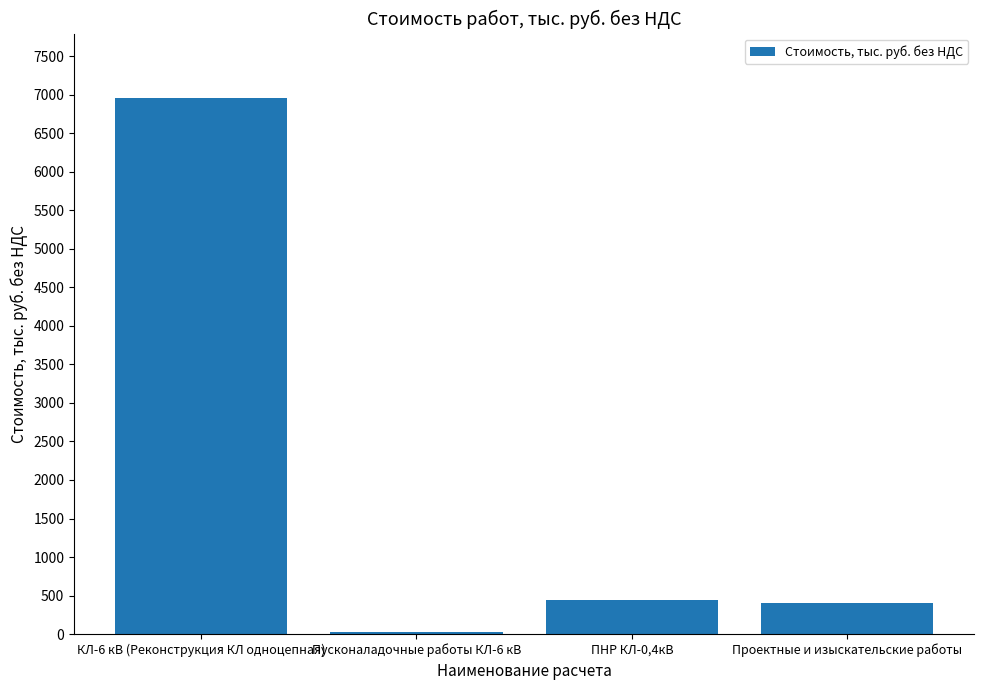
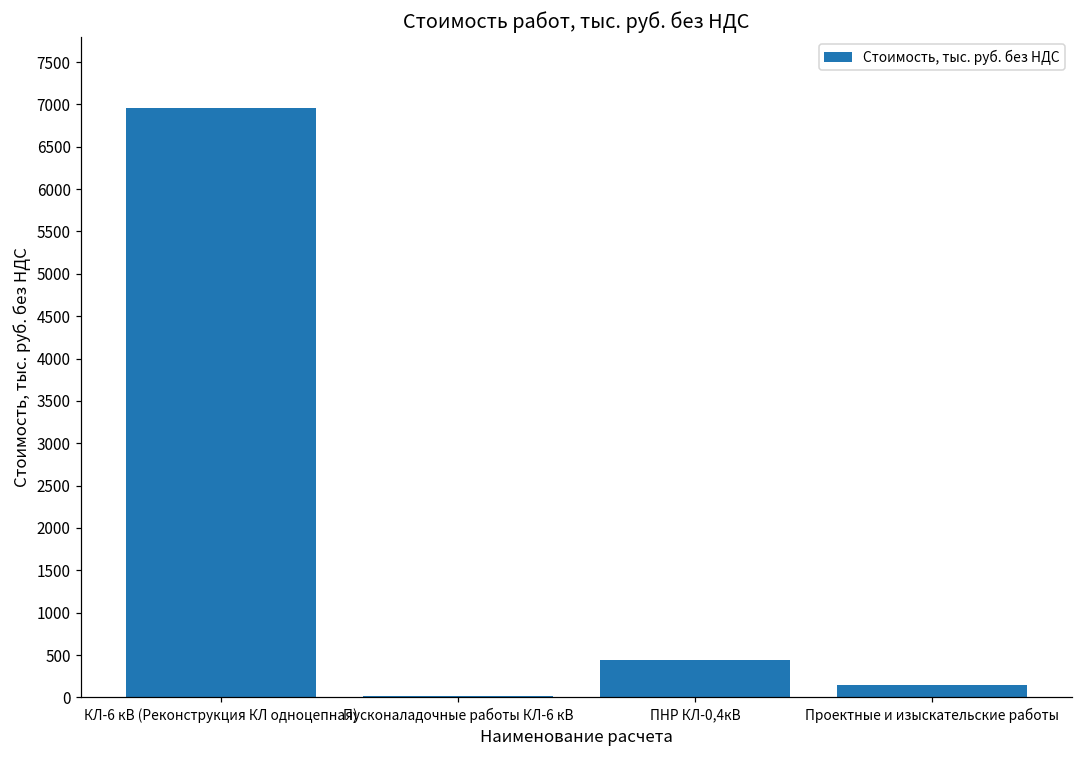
  {
    "КЛ-6 кВ (Реконструкция КЛ одноцепная)": 7000,
    "ПНР КЛ-0,4кВ": 400,
-   "Проектные и изыскательские работы": 400
+   "Проектные и изыскательские работы": 200
  }
